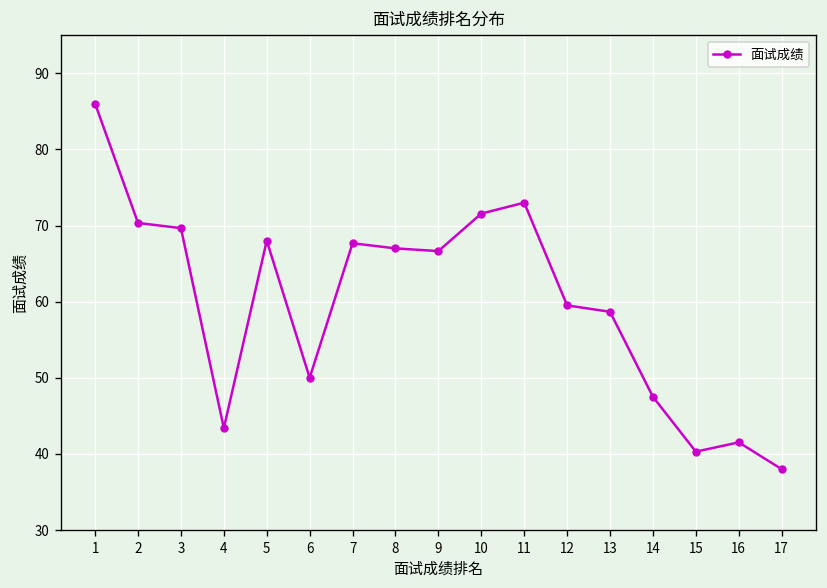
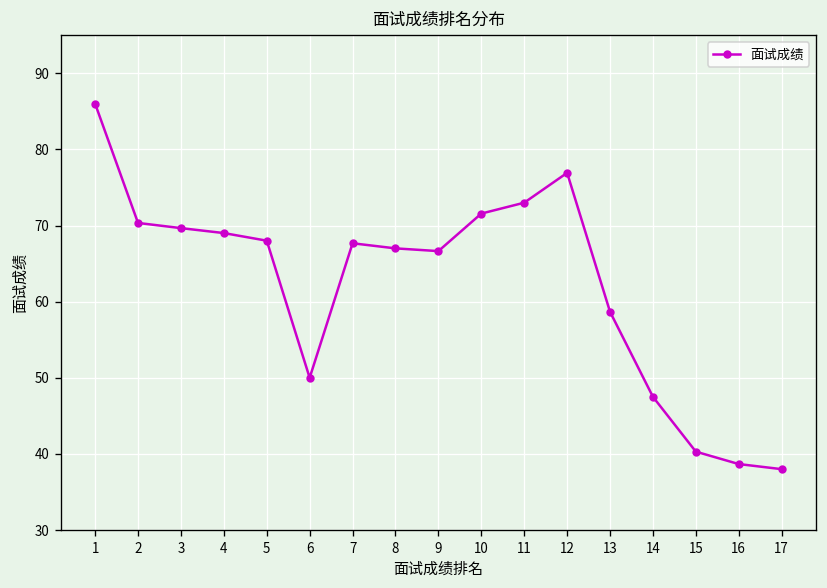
  {
    "1": 86,
    "2": 70,
    "3": 70,
-   "4": 43,
+   "4": 69,
    "5": 68,
    "6": 50,
    "7": 68,
    "8": 67,
    "9": 67,
    "10": 72,
    "11": 73,
-   "12": 60,
+   "12": 77,
    "13": 59,
    "14": 48,
    "15": 40,
-   "16": 42,
+   "16": 39,
    "17": 38
  }
